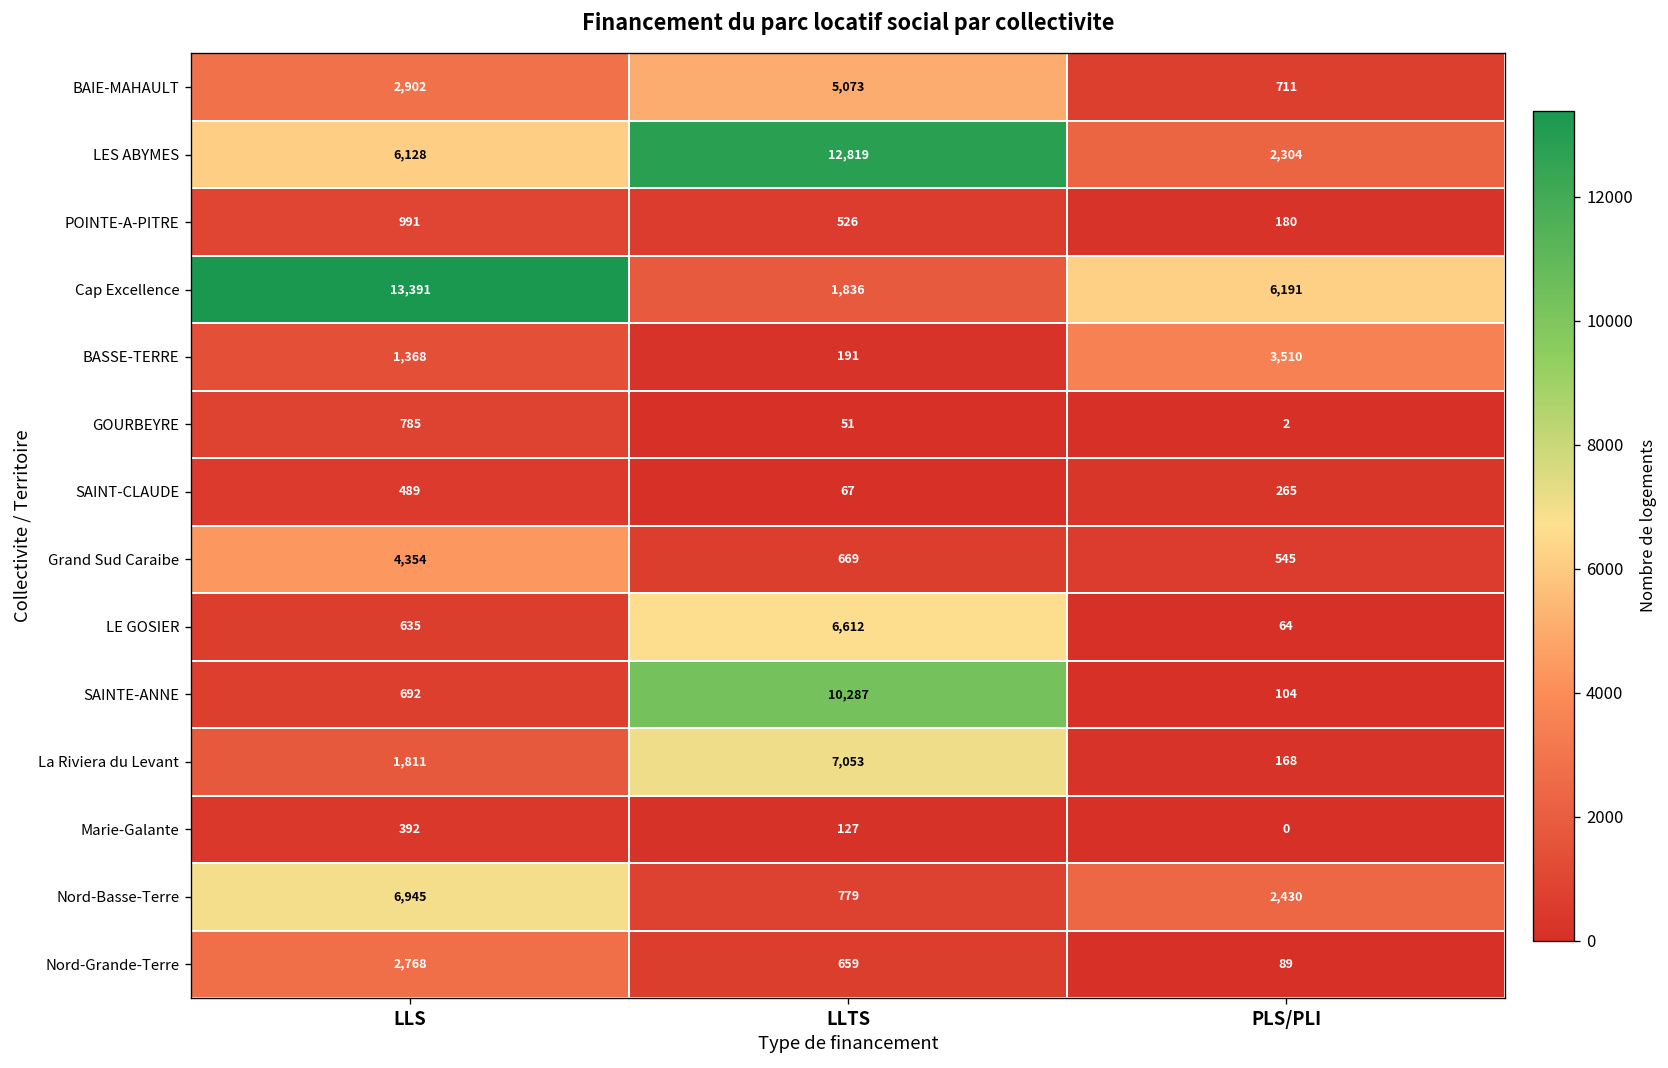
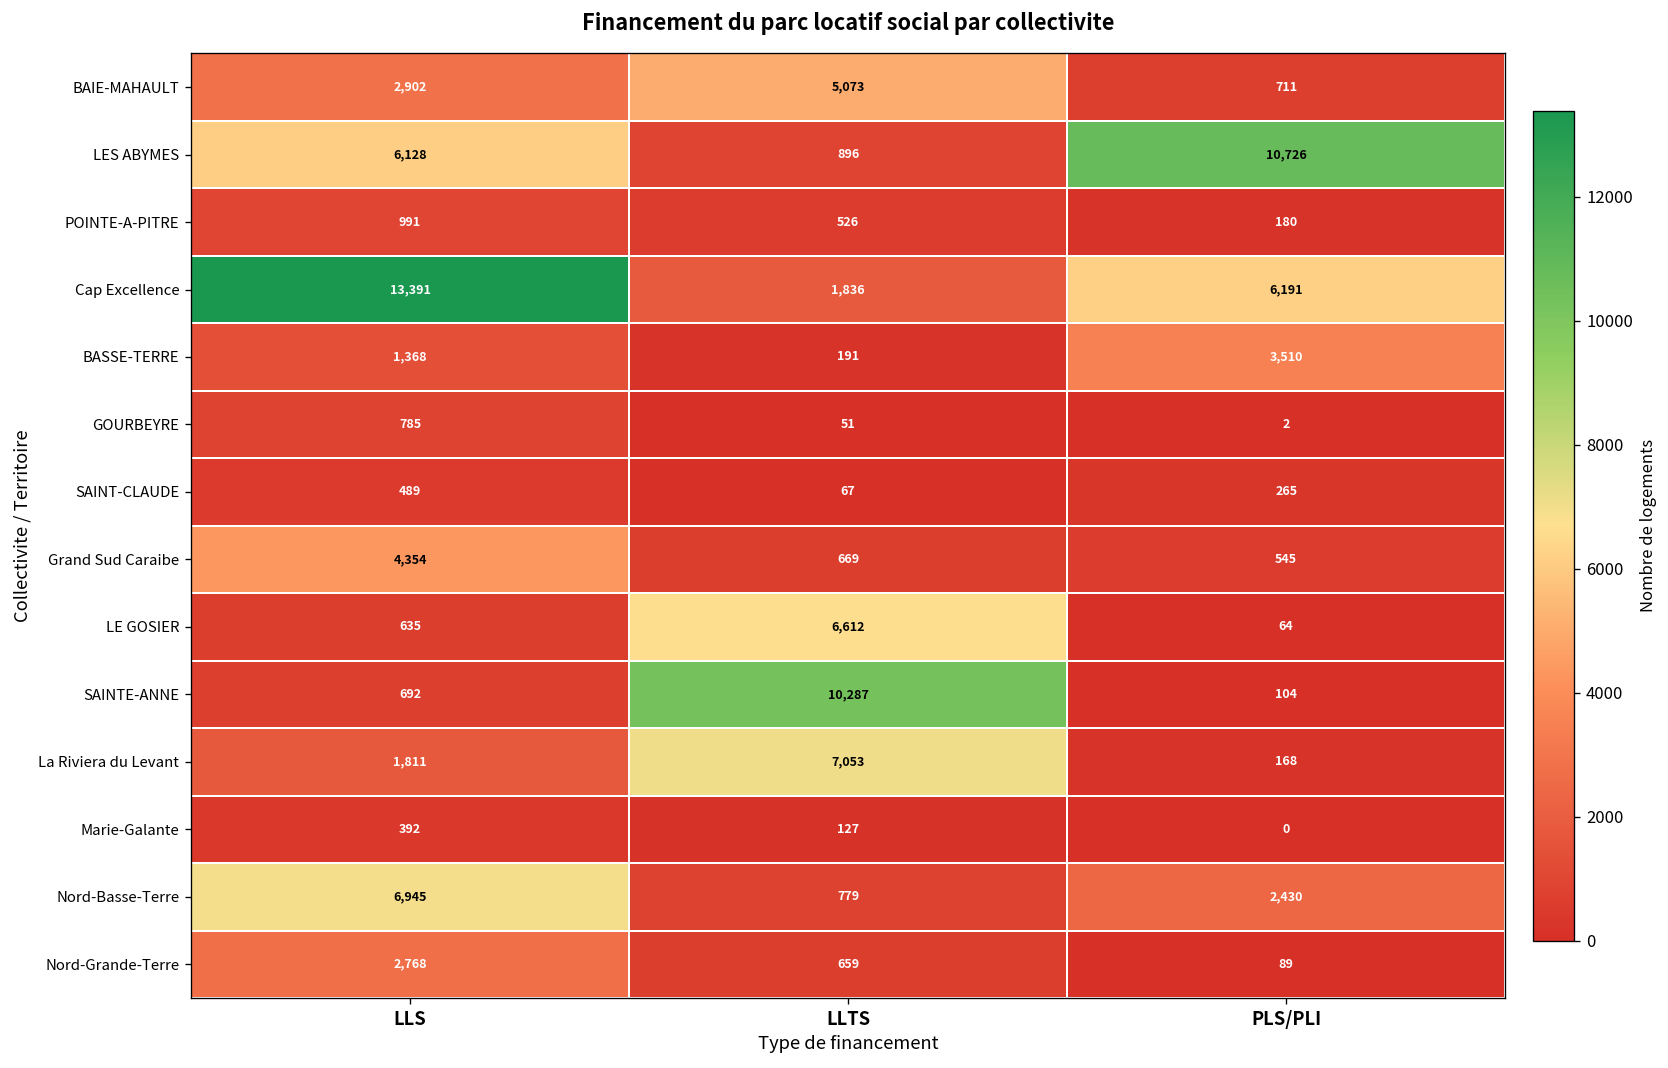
  {
    "BAIE-MAHAULT": {
      "LLS": "2,902",
      "LLTS": "5,073",
      "PLS/PLI": "711"
    },
    "LES ABYMES": {
      "LLS": "6,128",
-     "LLTS": "12,819",
-     "PLS/PLI": "2,304"
+     "LLTS": "896",
+     "PLS/PLI": "10,726"
    },
    "POINTE-A-PITRE": {
      "LLS": "991",
      "LLTS": "526",
      "PLS/PLI": "180"
    },
    "Cap Excellence": {
      "LLS": "13,391",
      "LLTS": "1,836",
      "PLS/PLI": "6,191"
    },
    "BASSE-TERRE": {
      "LLS": "1,368",
      "LLTS": "191",
      "PLS/PLI": "3,510"
    },
    "GOURBEYRE": {
      "LLS": "785",
      "LLTS": "51",
      "PLS/PLI": "2"
    },
    "SAINT-CLAUDE": {
      "LLS": "489",
      "LLTS": "67",
      "PLS/PLI": "265"
    },
    "Grand Sud Caraibe": {
      "LLS": "4,354",
      "LLTS": "669",
      "PLS/PLI": "545"
    },
    "LE GOSIER": {
      "LLS": "635",
      "LLTS": "6,612",
      "PLS/PLI": "64"
    },
    "SAINTE-ANNE": {
      "LLS": "692",
      "LLTS": "10,287",
      "PLS/PLI": "104"
    },
    "La Riviera du Levant": {
      "LLS": "1,811",
      "LLTS": "7,053",
      "PLS/PLI": "168"
    },
    "Marie-Galante": {
      "LLS": "392",
      "LLTS": "127",
      "PLS/PLI": "0"
    },
    "Nord-Basse-Terre": {
      "LLS": "6,945",
      "LLTS": "779",
      "PLS/PLI": "2,430"
    },
    "Nord-Grande-Terre": {
      "LLS": "2,768",
      "LLTS": "659",
      "PLS/PLI": "89"
    }
  }
